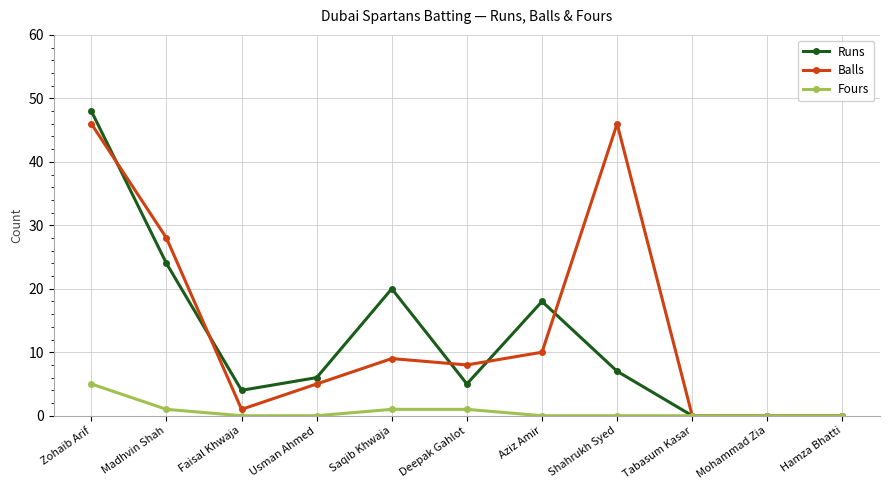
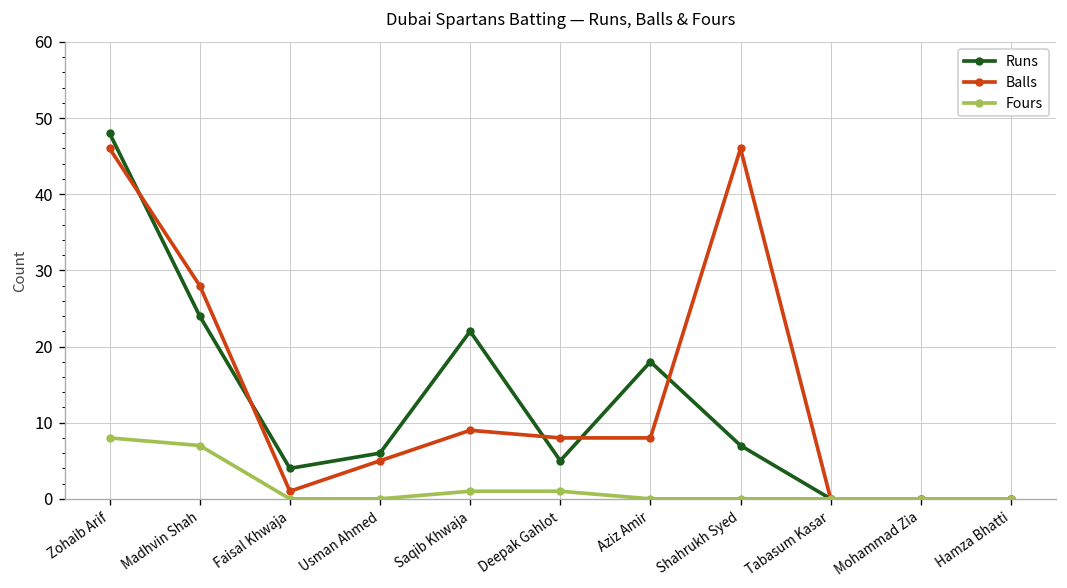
  {
    "Runs": {
      "Zohaib Arif": 48,
      "Madhvin Shah": 24,
      "Faisal Khwaja": 4,
      "Usman Ahmed": 6,
-     "Saqib Khwaja": 20,
+     "Saqib Khwaja": 22,
      "Deepak Gahlot": 5,
      "Aziz Amir": 18,
      "Shahrukh Syed": 7
    },
    "Balls": {
      "Zohaib Arif": 46,
      "Madhvin Shah": 28,
      "Faisal Khwaja": 1,
      "Usman Ahmed": 5,
      "Saqib Khwaja": 9,
      "Deepak Gahlot": 8,
-     "Aziz Amir": 10,
+     "Aziz Amir": 8,
      "Shahrukh Syed": 46
    },
    "Fours": {
-     "Zohaib Arif": 5,
-     "Madhvin Shah": 1,
+     "Zohaib Arif": 8,
+     "Madhvin Shah": 7,
      "Faisal Khwaja": 0,
      "Usman Ahmed": 0,
      "Saqib Khwaja": 1,
      "Deepak Gahlot": 1,
      "Aziz Amir": 0,
      "Shahrukh Syed": 0
    }
  }
